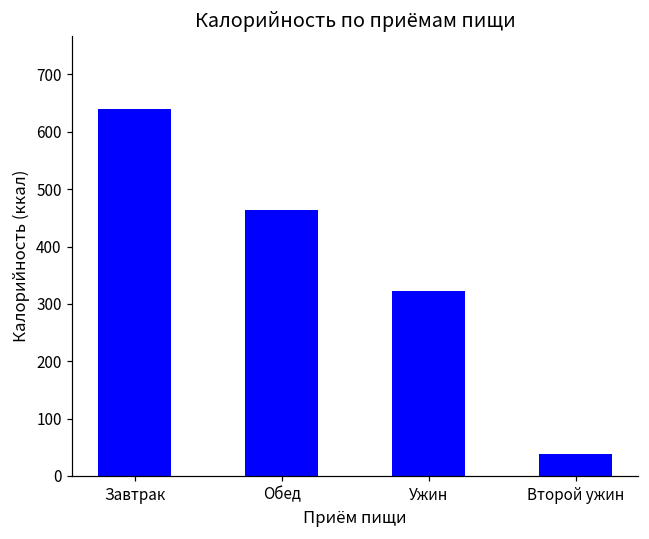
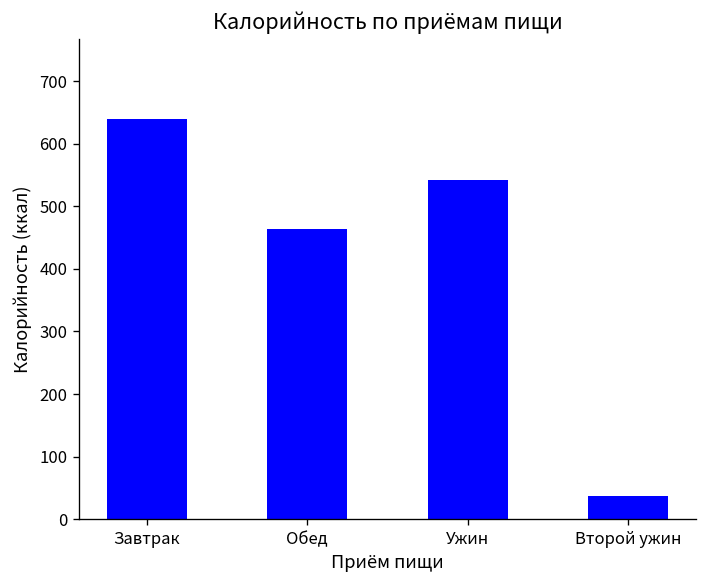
  {
    "Завтрак": 640,
    "Обед": 460,
-   "Ужин": 320,
+   "Ужин": 540,
    "Второй ужин": 40
  }
